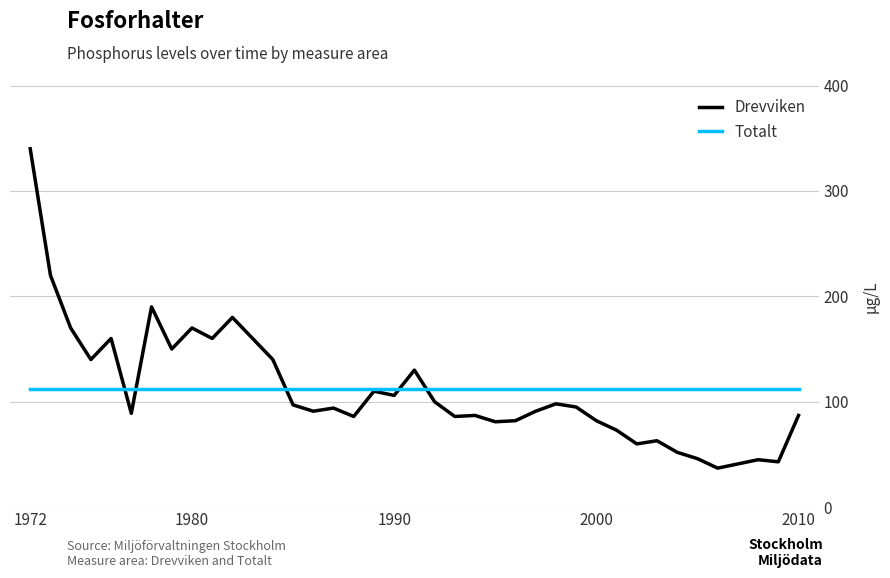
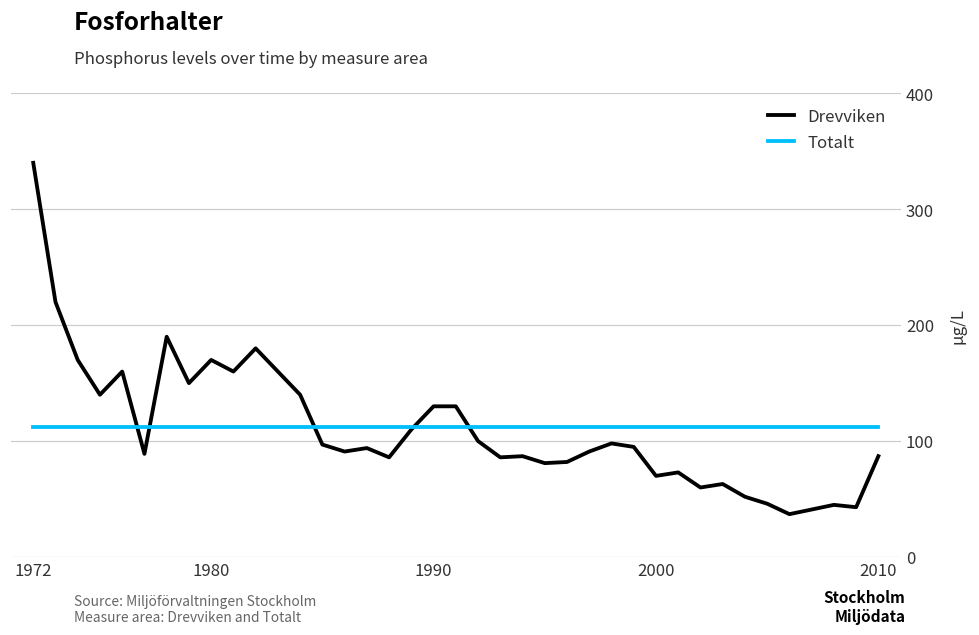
  {
    "Drevviken": {
      "1972": 340,
      "1980": 170,
-     "1990": 106,
-     "2000": 82,
+     "1990": 130,
+     "2000": 70,
      "2010": 87
    },
    "Totalt": {
      "1972": 112,
      "1980": 112,
      "1990": 112,
      "2000": 112,
      "2010": 112
    }
  }
